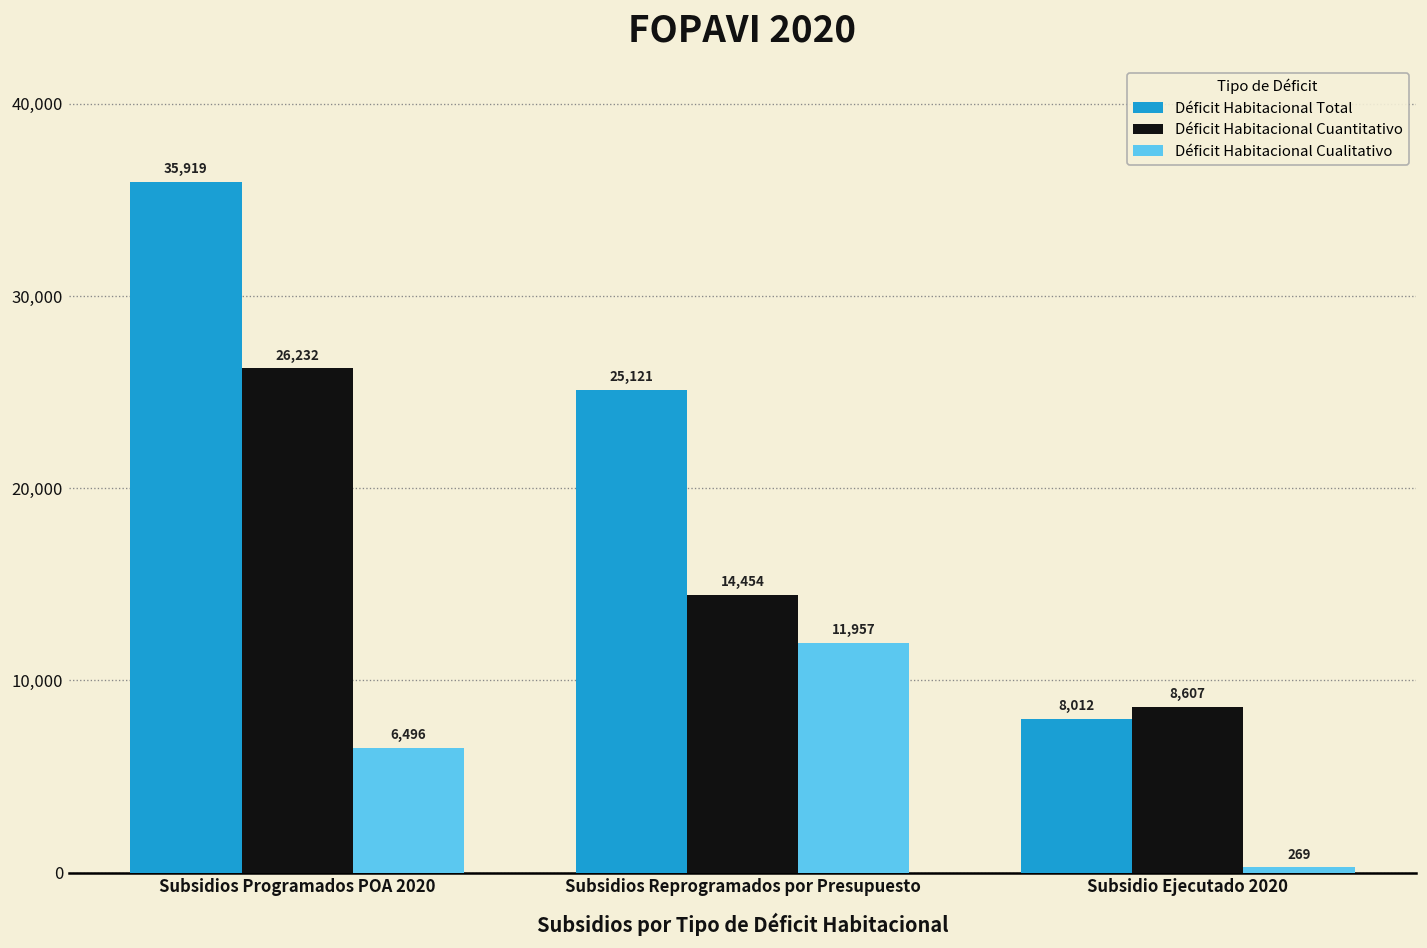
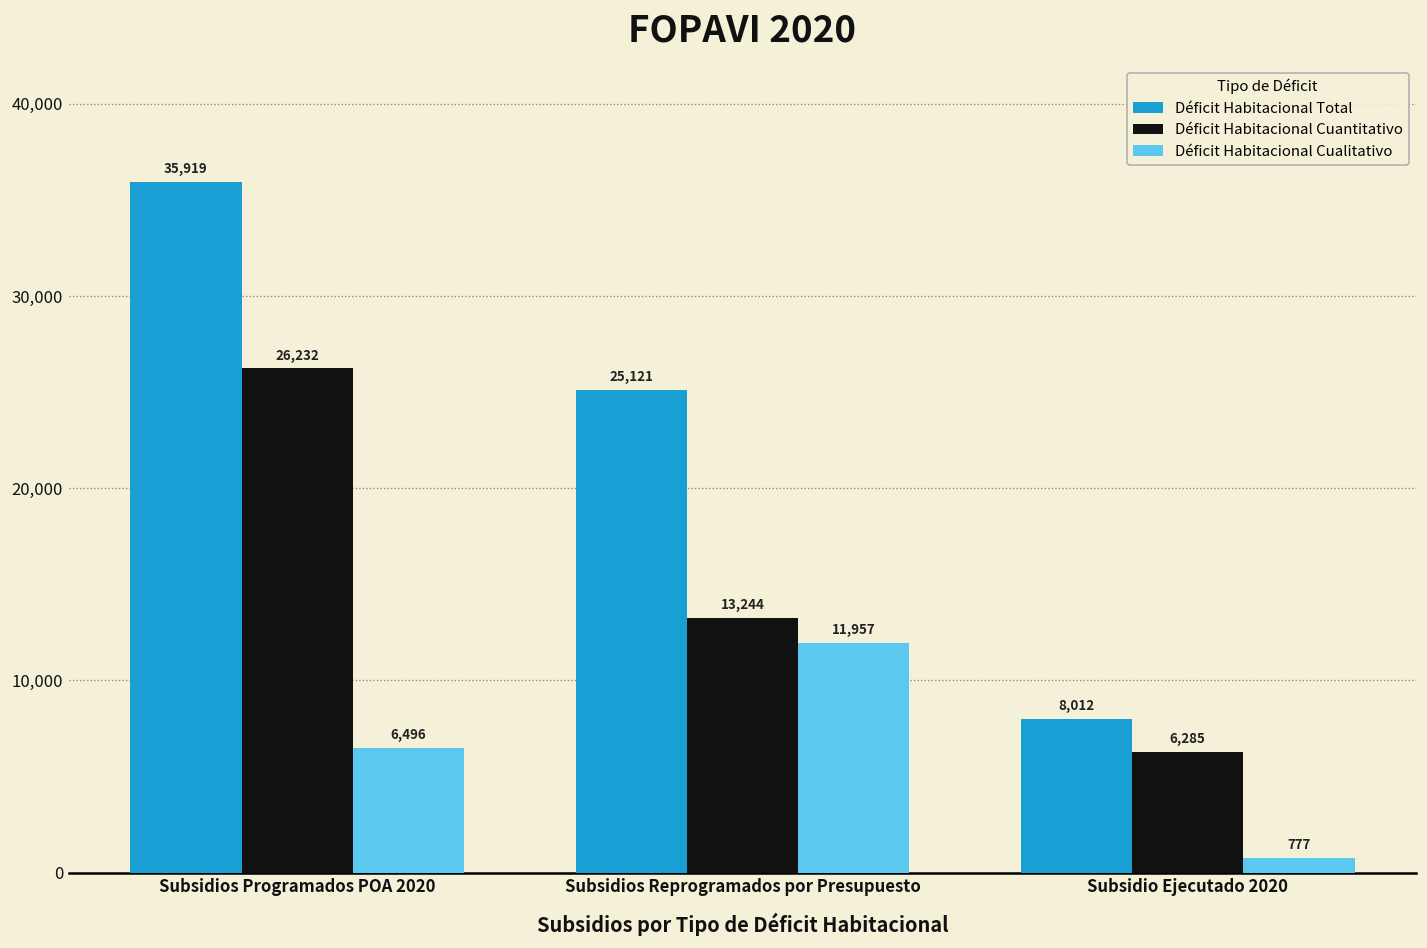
  {
    "Déficit Habitacional Total": {
      "Subsidios Programados POA 2020": "35,919",
      "Subsidios Reprogramados por Presupuesto": "25,121",
      "Subsidio Ejecutado 2020": "8,012"
    },
    "Déficit Habitacional Cuantitativo": {
      "Subsidios Programados POA 2020": "26,232",
-     "Subsidios Reprogramados por Presupuesto": "14,454",
-     "Subsidio Ejecutado 2020": "8,607"
+     "Subsidios Reprogramados por Presupuesto": "13,244",
+     "Subsidio Ejecutado 2020": "6,285"
    },
    "Déficit Habitacional Cualitativo": {
      "Subsidios Programados POA 2020": "6,496",
      "Subsidios Reprogramados por Presupuesto": "11,957",
-     "Subsidio Ejecutado 2020": "269"
+     "Subsidio Ejecutado 2020": "777"
    }
  }
